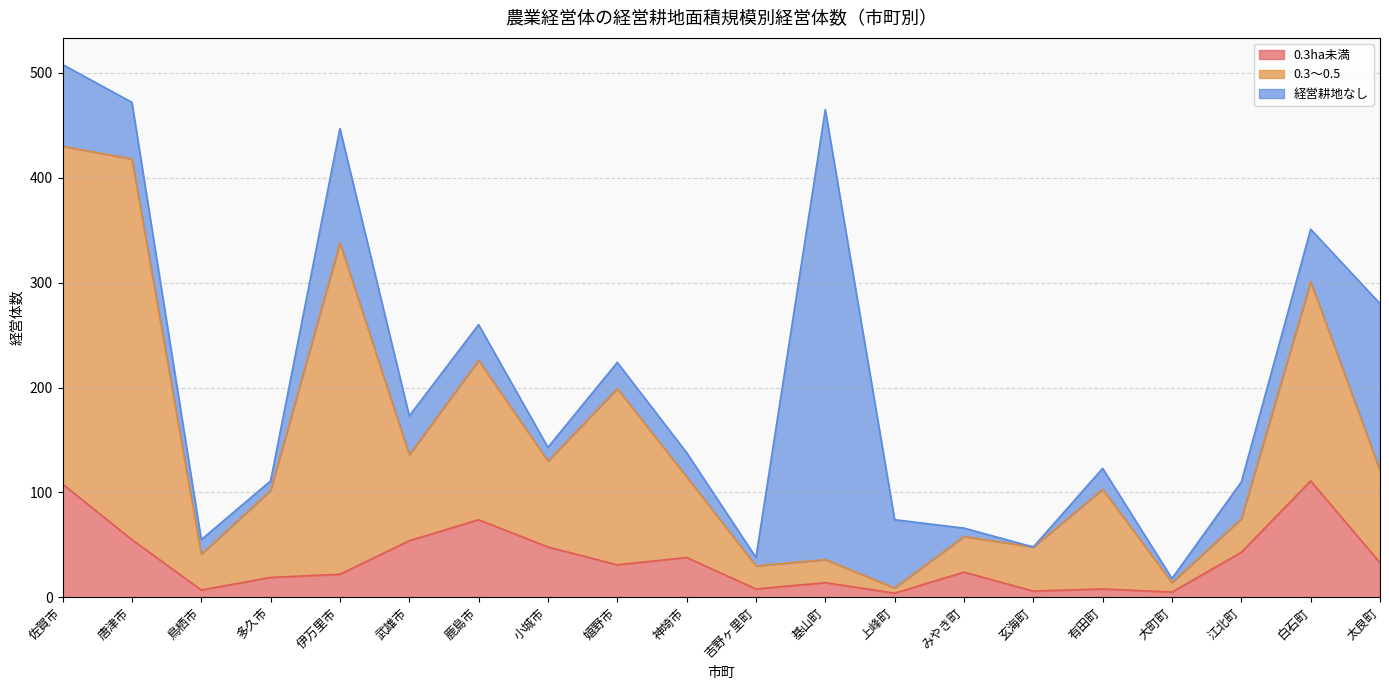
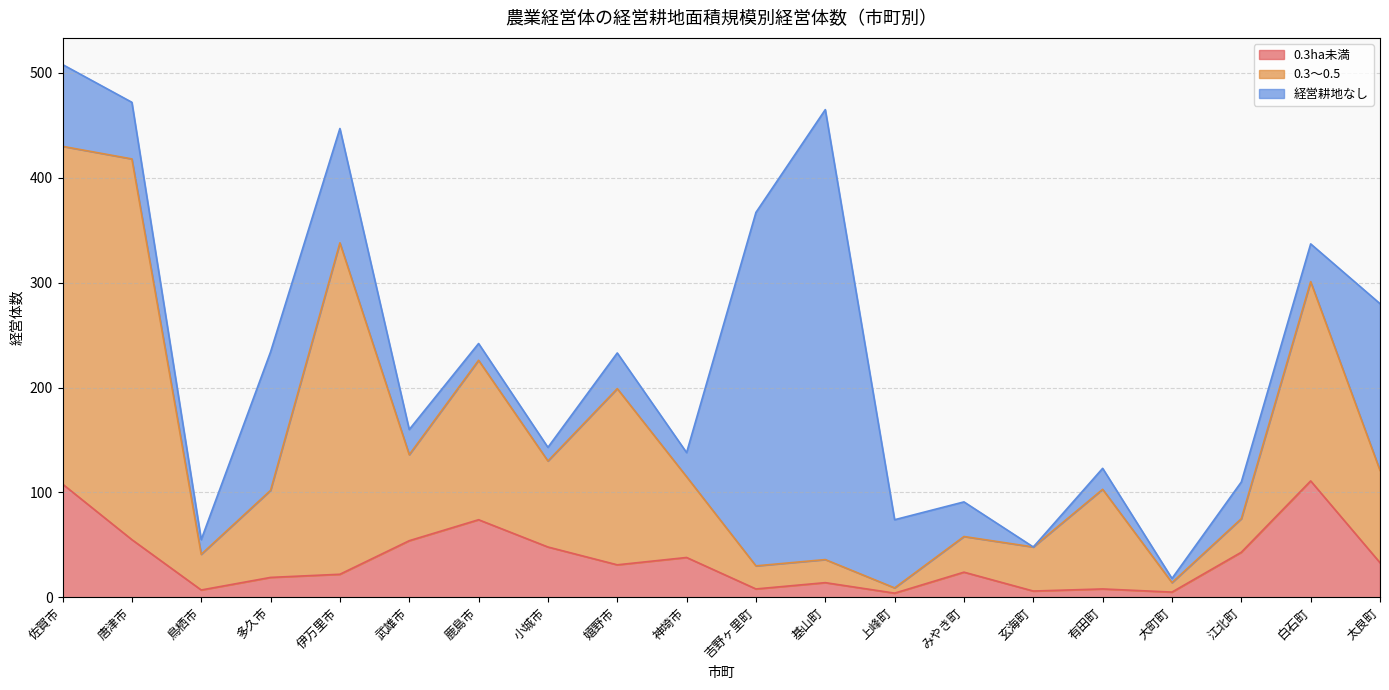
  {
    "経営耕地なし": {
      "佐賀市": 78,
      "唐津市": 54,
      "鳥栖市": 14,
-     "多久市": 9,
+     "多久市": 132,
      "伊万里市": 109,
-     "武雄市": 37,
-     "鹿島市": 34,
+     "武雄市": 24,
+     "鹿島市": 16,
      "小城市": 13,
-     "嬉野市": 25,
+     "嬉野市": 34,
      "神埼市": 23,
-     "吉野ヶ里町": 8,
+     "吉野ヶ里町": 337,
      "基山町": 429,
      "上峰町": 65,
-     "みやき町": 8,
+     "みやき町": 33,
      "有田町": 20,
      "大町町": 4,
      "江北町": 35,
-     "白石町": 50,
+     "白石町": 36,
      "太良町": 159
    }
  }
